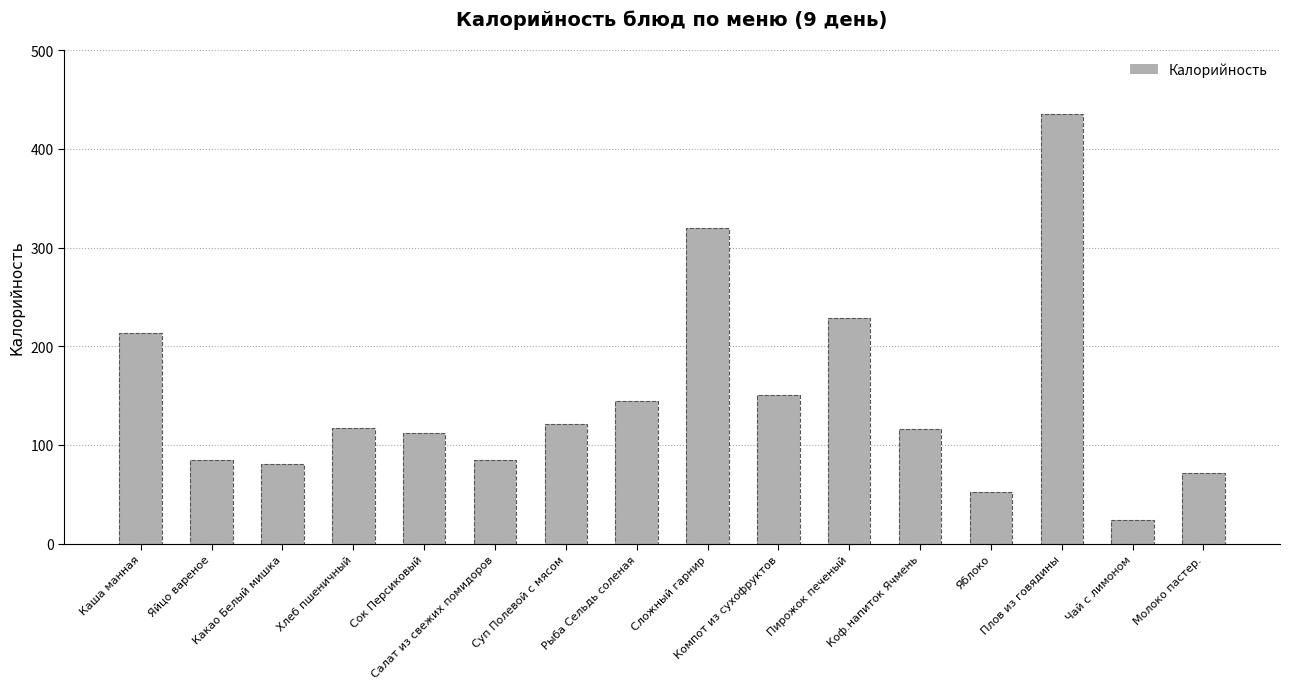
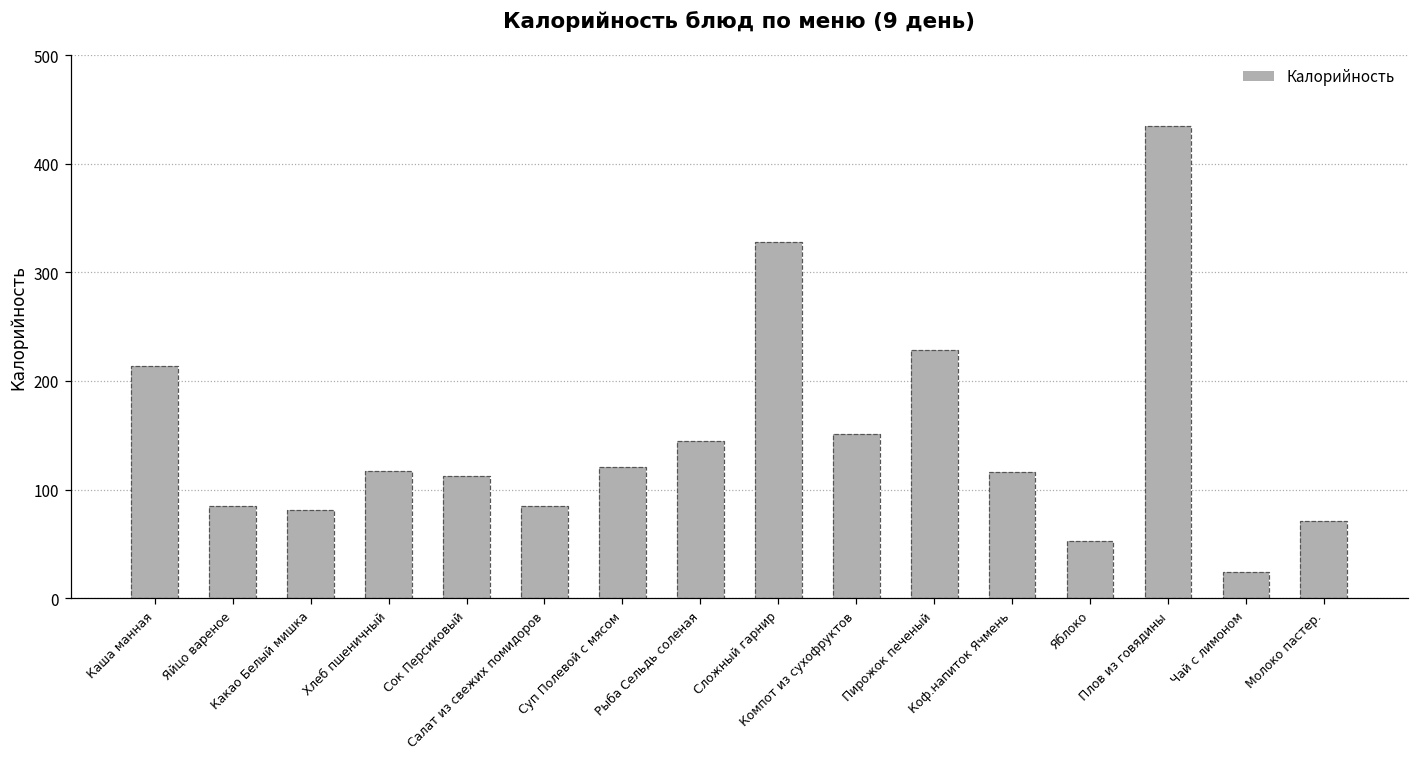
  {
    "Каша манная": 210,
    "Яйцо вареное": 80,
    "Какао Белый мишка": 80,
    "Хлеб пшеничный": 120,
    "Сок Персиковый": 110,
    "Салат из свежих помидоров": 90,
    "Суп Полевой с мясом": 120,
    "Рыба Сельдь соленая": 140,
-   "Сложный гарнир": 320,
+   "Сложный гарнир": 330,
    "Компот из сухофруктов": 150,
    "Пирожок печеный": 230,
    "Коф.напиток Ячмень": 120,
    "Яблоко": 50,
    "Плов из говядины": 440,
    "Чай с лимоном": 20,
    "Молоко пастер.": 70
  }
